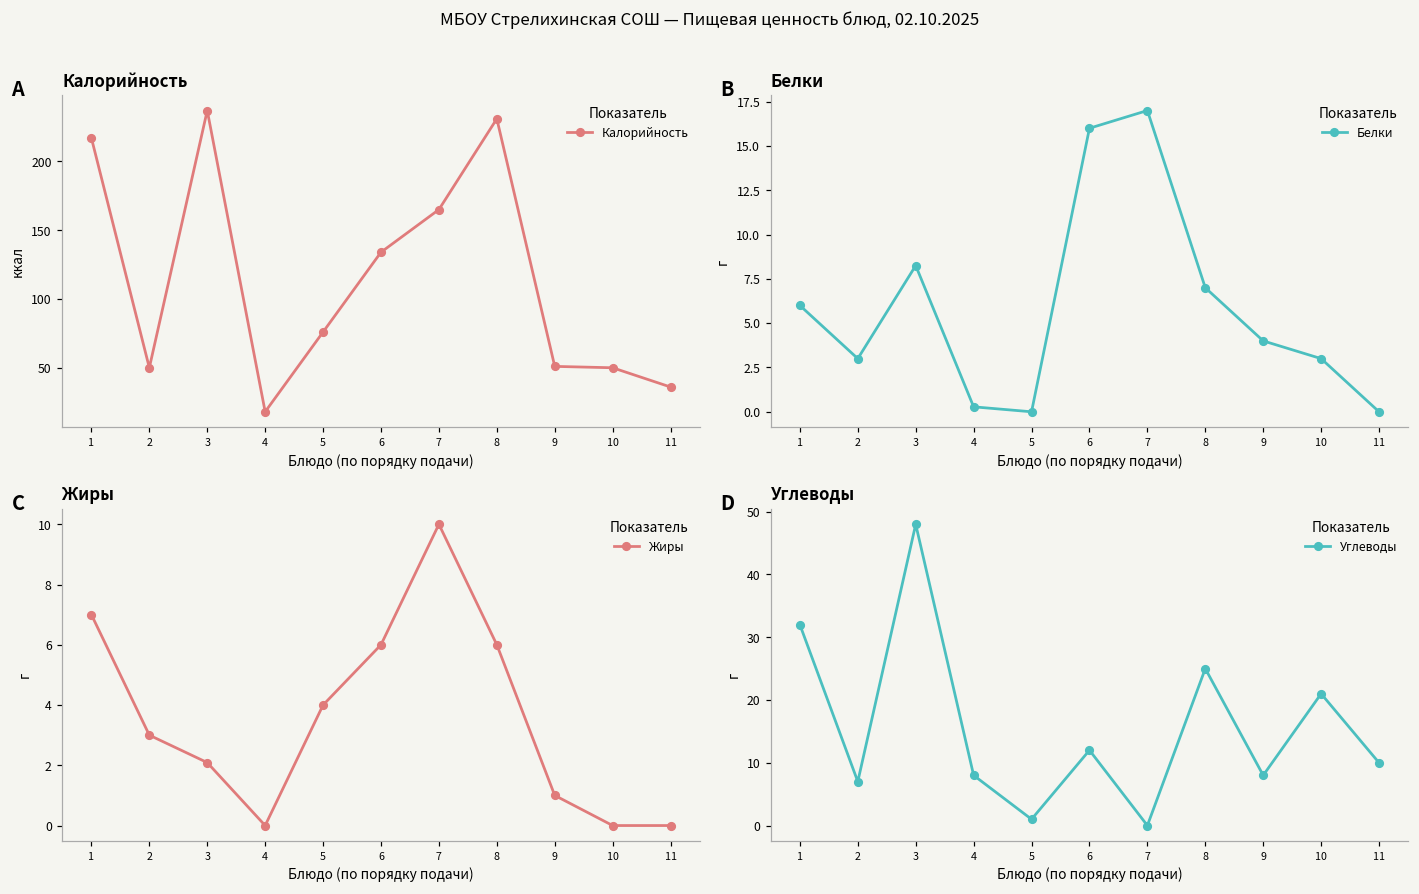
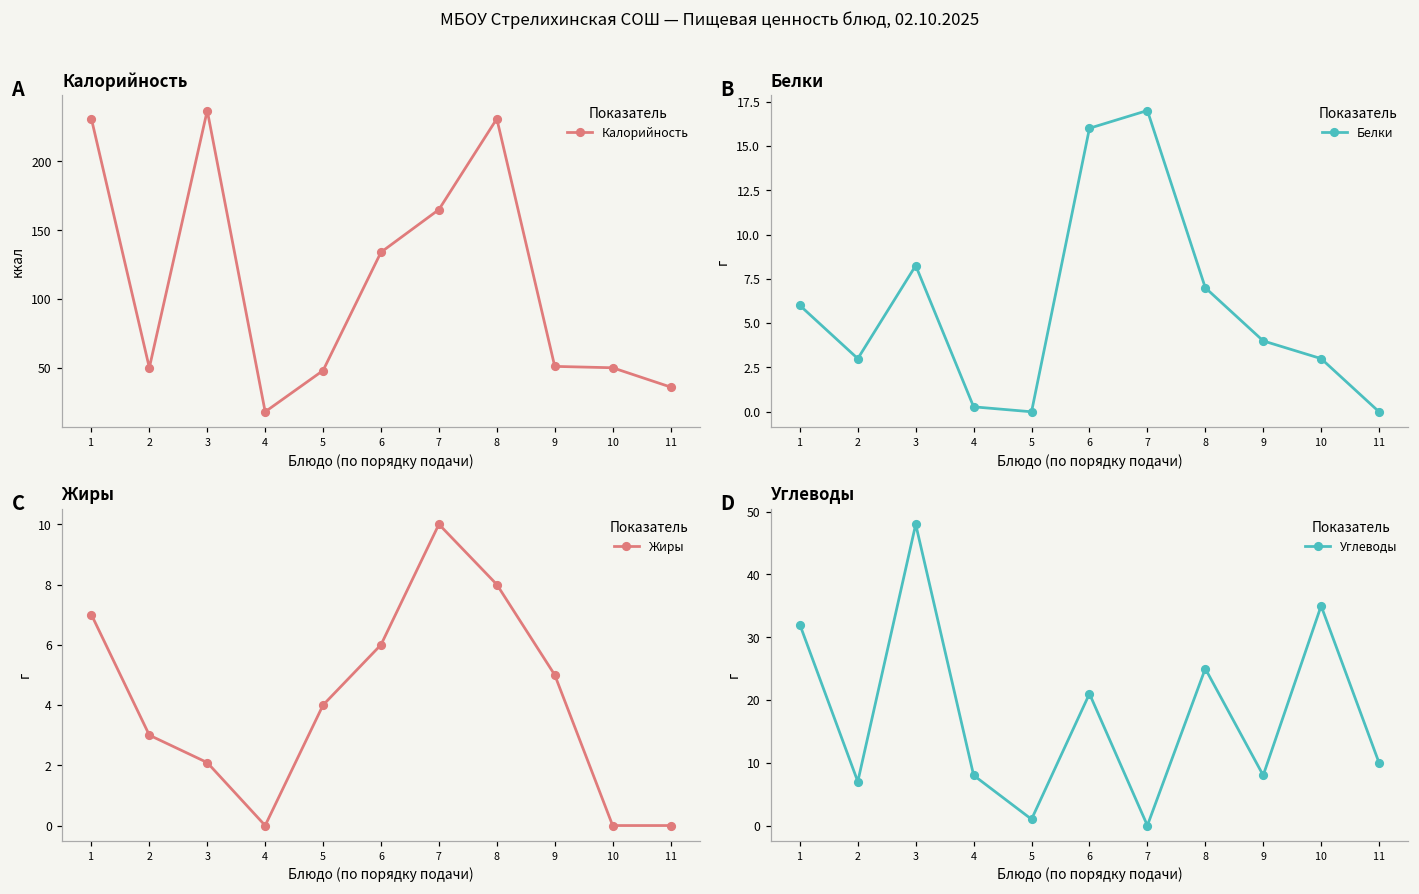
  {
    "Калорийность": {
-     "1": 217,
+     "1": 231,
      "2": 50,
      "3": 237,
      "4": 18,
-     "5": 76,
+     "5": 48,
      "6": 134,
      "7": 165,
      "8": 231,
      "9": 51,
      "10": 50,
      "11": 36
    },
    "Белки": {
      "1": 6.0,
      "2": 3.0,
      "3": 8.3,
      "4": 0.3,
      "5": 0.0,
      "6": 16.0,
      "7": 17.0,
      "8": 7.0,
      "9": 4.0,
      "10": 3.0,
      "11": 0.0
    },
    "Жиры": {
      "1": 7,
      "2": 3,
      "3": 2,
      "4": 0,
      "5": 4,
      "6": 6,
      "7": 10,
-     "8": 6,
-     "9": 1,
+     "8": 8,
+     "9": 5,
      "10": 0,
      "11": 0
    },
    "Углеводы": {
      "1": 32,
      "2": 7,
      "3": 48,
      "4": 8,
      "5": 1,
-     "6": 12,
+     "6": 21,
      "7": 0,
      "8": 25,
      "9": 8,
-     "10": 21,
+     "10": 35,
      "11": 10
    }
  }
